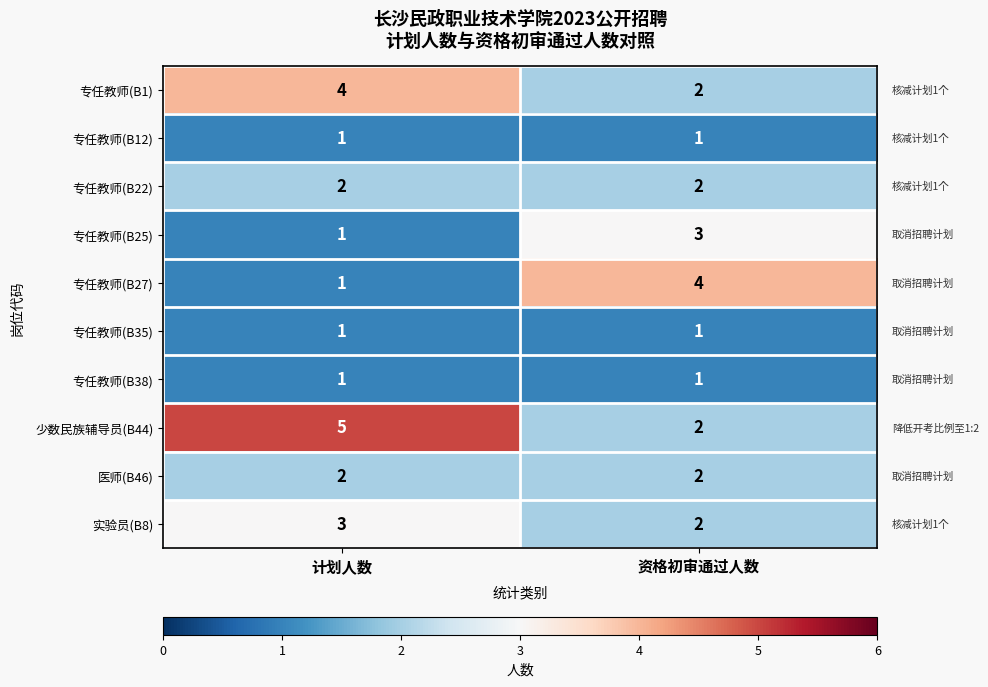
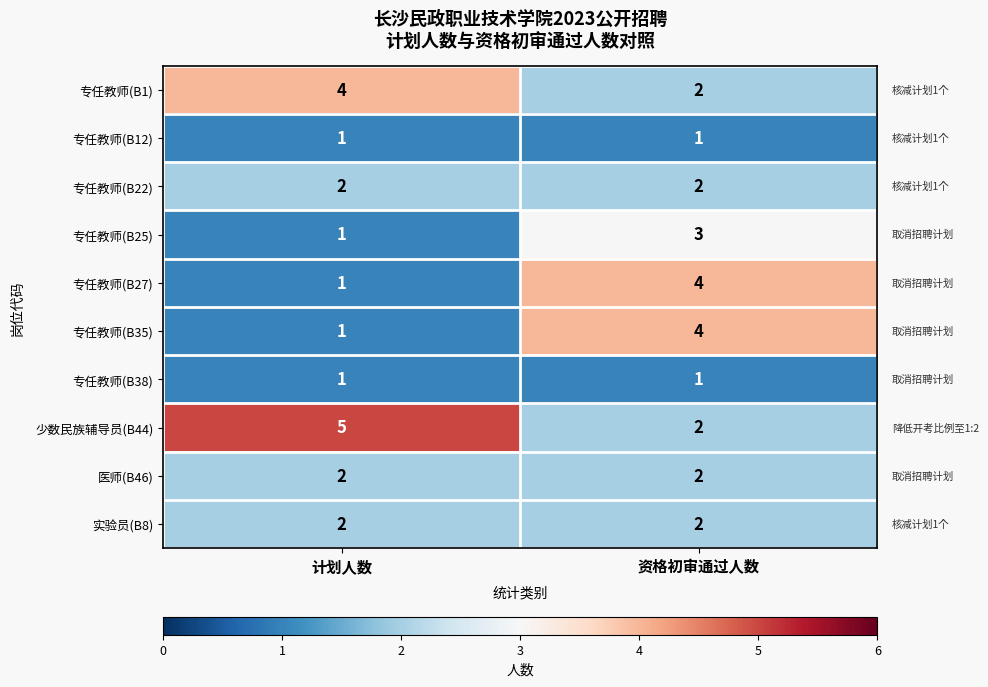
  {
    "专任教师(B1)": {
      "计划人数": 4,
      "资格初审通过人数": 2
    },
    "专任教师(B12)": {
      "计划人数": 1,
      "资格初审通过人数": 1
    },
    "专任教师(B22)": {
      "计划人数": 2,
      "资格初审通过人数": 2
    },
    "专任教师(B25)": {
      "计划人数": 1,
      "资格初审通过人数": 3
    },
    "专任教师(B27)": {
      "计划人数": 1,
      "资格初审通过人数": 4
    },
    "专任教师(B35)": {
      "计划人数": 1,
-     "资格初审通过人数": 1
+     "资格初审通过人数": 4
    },
    "专任教师(B38)": {
      "计划人数": 1,
      "资格初审通过人数": 1
    },
    "少数民族辅导员(B44)": {
      "计划人数": 5,
      "资格初审通过人数": 2
    },
    "医师(B46)": {
      "计划人数": 2,
      "资格初审通过人数": 2
    },
    "实验员(B8)": {
-     "计划人数": 3,
+     "计划人数": 2,
      "资格初审通过人数": 2
    }
  }
